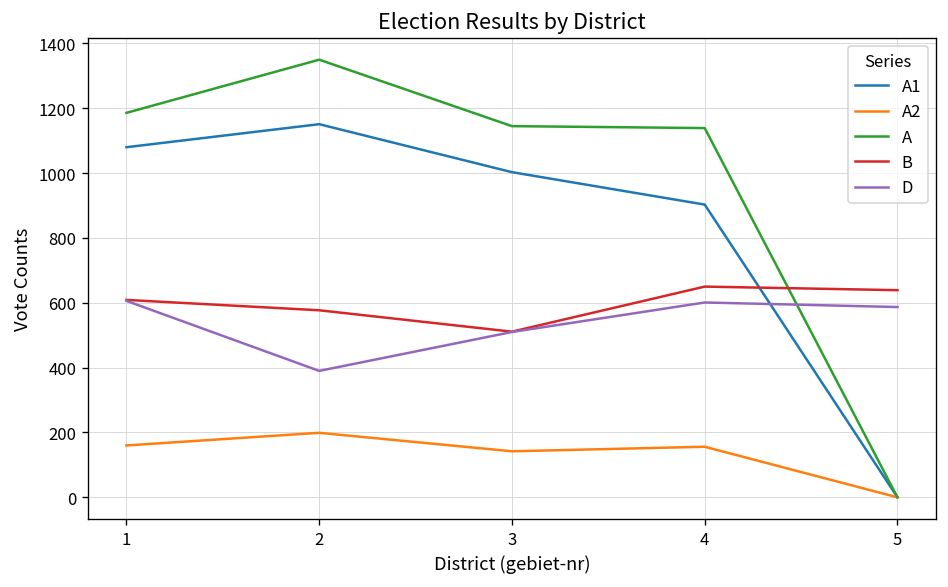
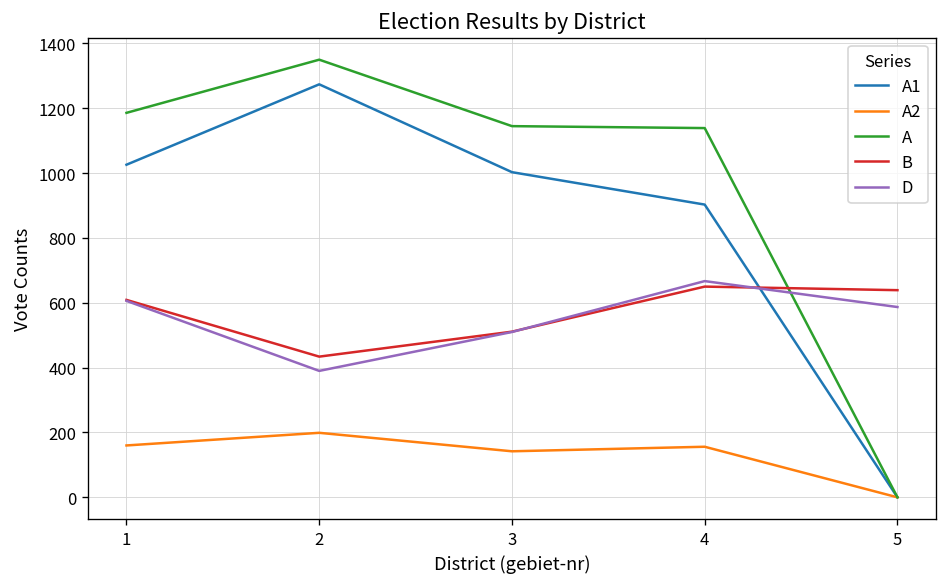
  {
    "A1": {
-     "1": 1080,
-     "2": 1150,
+     "1": 1030,
+     "2": 1270,
      "3": 1000,
      "4": 900
    },
    "A2": {
      "1": 160,
      "2": 200,
      "3": 140,
      "4": 160
    },
    "A": {
      "1": 1190,
      "2": 1350,
      "3": 1150,
      "4": 1140
    },
    "B": {
-     "2": 580,
+     "2": 430,
      "4": 650,
      "5": 640
    },
    "D": {
      "2": 390,
-     "4": 600,
+     "4": 670,
      "5": 590
    }
  }
